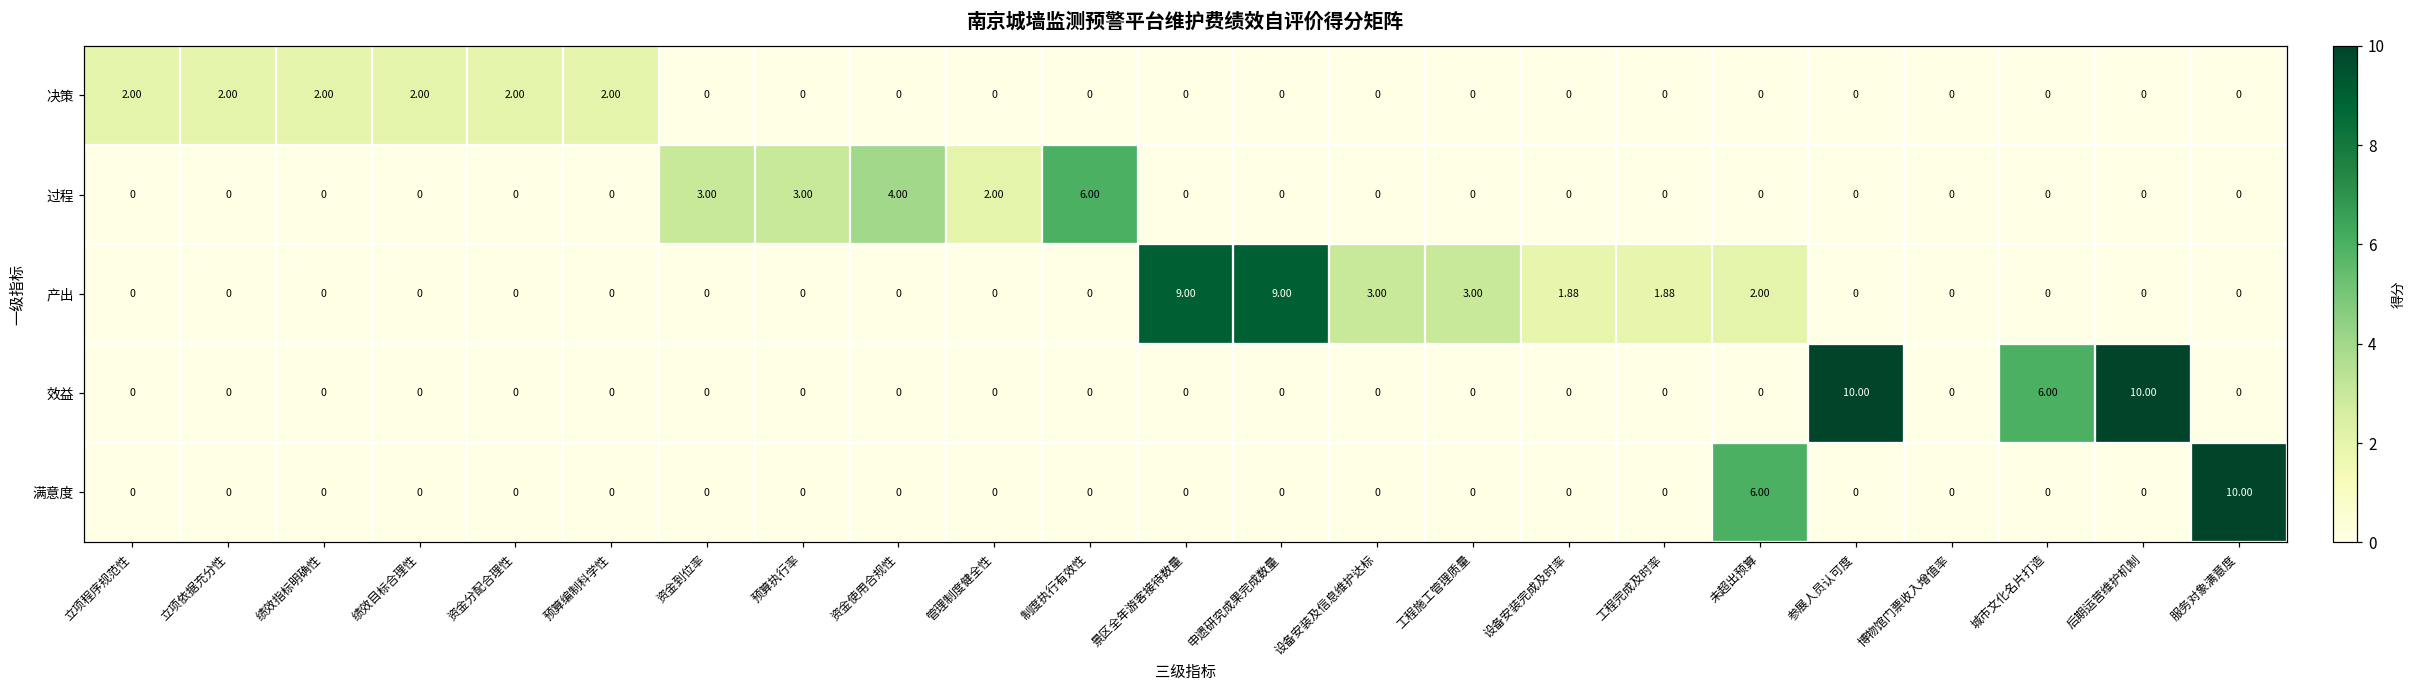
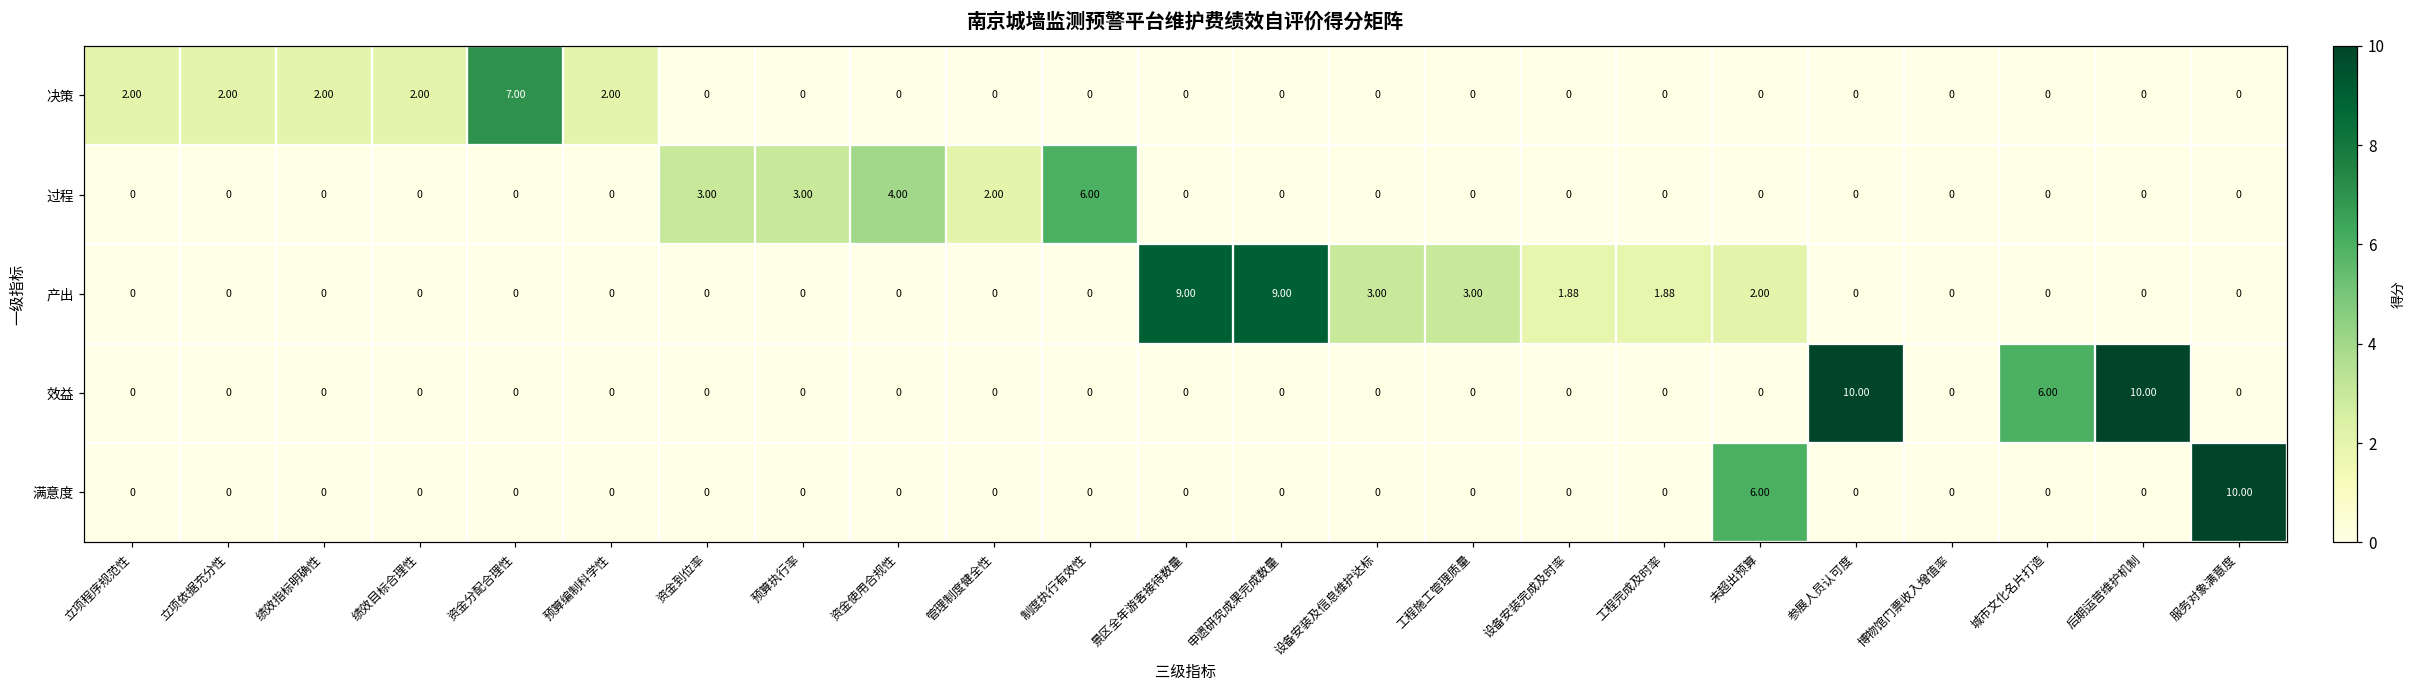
  {
    "决策": {
      "立项程序规范性": 2.00,
      "立项依据充分性": 2.00,
      "绩效指标明确性": 2.00,
      "绩效目标合理性": 2.00,
-     "资金分配合理性": 2.00,
+     "资金分配合理性": 7.00,
      "预算编制科学性": 2.00,
      "资金到位率": 0,
      "预算执行率": 0,
      "资金使用合规性": 0,
      "管理制度健全性": 0,
      "制度执行有效性": 0,
      "景区全年游客接待数量": 0,
      "申遗研究成果完成数量": 0,
      "设备安装及信息维护达标": 0,
      "工程施工管理质量": 0,
      "设备安装完成及时率": 0,
      "工程完成及时率": 0,
      "未超出预算": 0,
      "参展人员认可度": 0,
      "博物馆门票收入增值率": 0,
      "城市文化名片打造": 0,
      "后期运营维护机制": 0,
      "服务对象满意度": 0
    },
    "过程": {
      "立项程序规范性": 0,
      "立项依据充分性": 0,
      "绩效指标明确性": 0,
      "绩效目标合理性": 0,
      "资金分配合理性": 0,
      "预算编制科学性": 0,
      "资金到位率": 3.00,
      "预算执行率": 3.00,
      "资金使用合规性": 4.00,
      "管理制度健全性": 2.00,
      "制度执行有效性": 6.00,
      "景区全年游客接待数量": 0,
      "申遗研究成果完成数量": 0,
      "设备安装及信息维护达标": 0,
      "工程施工管理质量": 0,
      "设备安装完成及时率": 0,
      "工程完成及时率": 0,
      "未超出预算": 0,
      "参展人员认可度": 0,
      "博物馆门票收入增值率": 0,
      "城市文化名片打造": 0,
      "后期运营维护机制": 0,
      "服务对象满意度": 0
    },
    "产出": {
      "立项程序规范性": 0,
      "立项依据充分性": 0,
      "绩效指标明确性": 0,
      "绩效目标合理性": 0,
      "资金分配合理性": 0,
      "预算编制科学性": 0,
      "资金到位率": 0,
      "预算执行率": 0,
      "资金使用合规性": 0,
      "管理制度健全性": 0,
      "制度执行有效性": 0,
      "景区全年游客接待数量": 9.00,
      "申遗研究成果完成数量": 9.00,
      "设备安装及信息维护达标": 3.00,
      "工程施工管理质量": 3.00,
      "设备安装完成及时率": 1.88,
      "工程完成及时率": 1.88,
      "未超出预算": 2.00,
      "参展人员认可度": 0,
      "博物馆门票收入增值率": 0,
      "城市文化名片打造": 0,
      "后期运营维护机制": 0,
      "服务对象满意度": 0
    },
    "效益": {
      "立项程序规范性": 0,
      "立项依据充分性": 0,
      "绩效指标明确性": 0,
      "绩效目标合理性": 0,
      "资金分配合理性": 0,
      "预算编制科学性": 0,
      "资金到位率": 0,
      "预算执行率": 0,
      "资金使用合规性": 0,
      "管理制度健全性": 0,
      "制度执行有效性": 0,
      "景区全年游客接待数量": 0,
      "申遗研究成果完成数量": 0,
      "设备安装及信息维护达标": 0,
      "工程施工管理质量": 0,
      "设备安装完成及时率": 0,
      "工程完成及时率": 0,
      "未超出预算": 0,
      "参展人员认可度": 10.00,
      "博物馆门票收入增值率": 0,
      "城市文化名片打造": 6.00,
      "后期运营维护机制": 10.00,
      "服务对象满意度": 0
    },
    "满意度": {
      "立项程序规范性": 0,
      "立项依据充分性": 0,
      "绩效指标明确性": 0,
      "绩效目标合理性": 0,
      "资金分配合理性": 0,
      "预算编制科学性": 0,
      "资金到位率": 0,
      "预算执行率": 0,
      "资金使用合规性": 0,
      "管理制度健全性": 0,
      "制度执行有效性": 0,
      "景区全年游客接待数量": 0,
      "申遗研究成果完成数量": 0,
      "设备安装及信息维护达标": 0,
      "工程施工管理质量": 0,
      "设备安装完成及时率": 0,
      "工程完成及时率": 0,
      "未超出预算": 6.00,
      "参展人员认可度": 0,
      "博物馆门票收入增值率": 0,
      "城市文化名片打造": 0,
      "后期运营维护机制": 0,
      "服务对象满意度": 10.00
    }
  }
